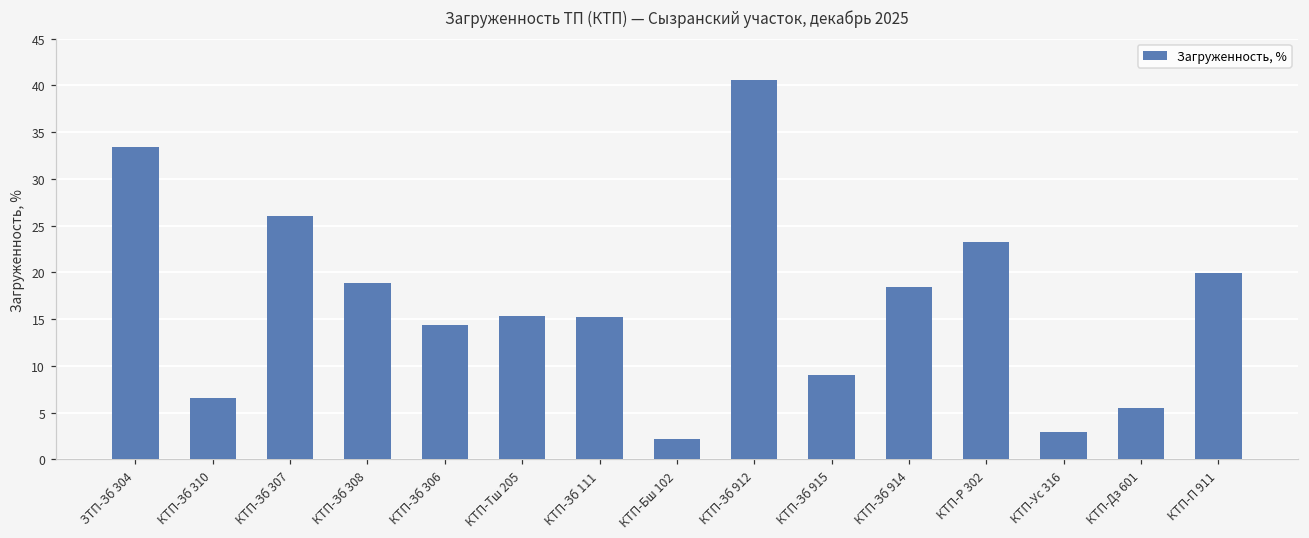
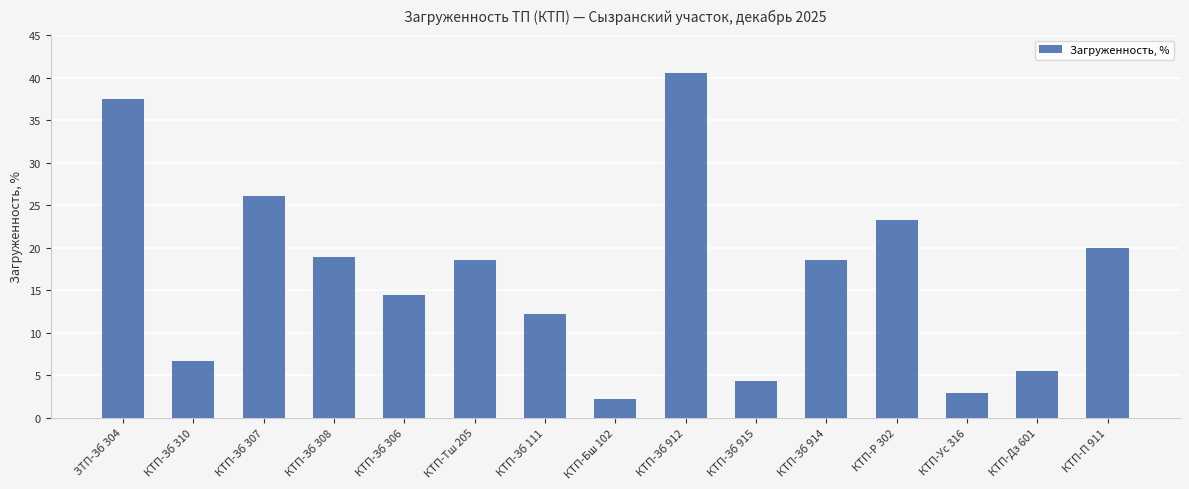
  {
-   "ЗТП-Зб 304": 33,
+   "ЗТП-Зб 304": 37,
    "КТП-Зб 310": 7,
    "КТП-Зб 307": 26,
    "КТП-Зб 308": 19,
    "КТП-Зб 306": 14,
-   "КТП-Тш 205": 15,
-   "КТП-Зб 111": 15,
+   "КТП-Тш 205": 19,
+   "КТП-Зб 111": 12,
    "КТП-Бш 102": 2,
    "КТП-Зб 912": 41,
-   "КТП-Зб 915": 9,
+   "КТП-Зб 915": 4,
    "КТП-Зб 914": 18,
    "КТП-Р 302": 23,
    "КТП-Ус 316": 3,
    "КТП-Дз 601": 6,
    "КТП-П 911": 20
  }
